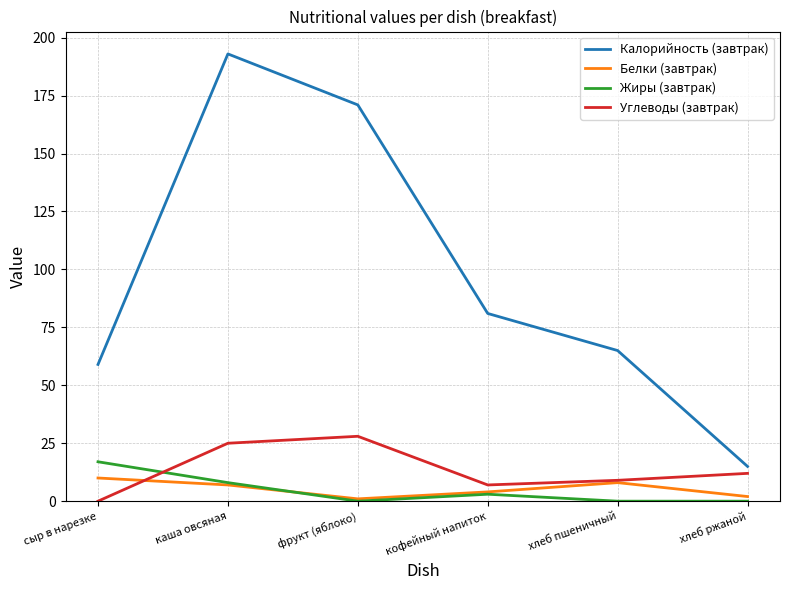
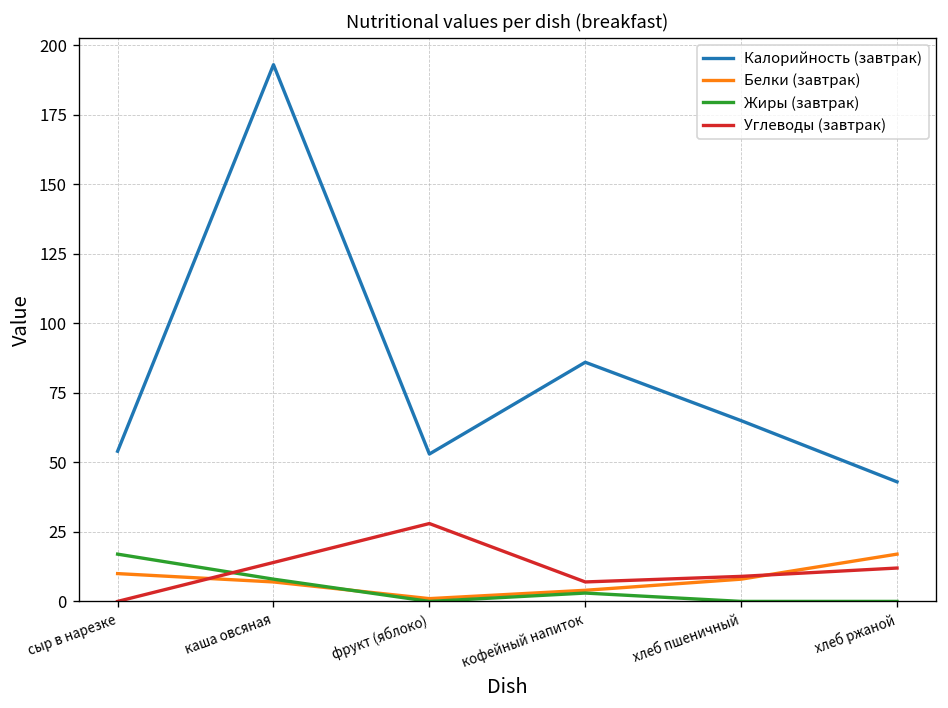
  {
    "Калорийность (завтрак)": {
-     "сыр в нарезке": 59,
+     "сыр в нарезке": 54,
      "каша овсяная": 193,
-     "фрукт (яблоко)": 171,
-     "кофейный напиток": 81,
+     "фрукт (яблоко)": 53,
+     "кофейный напиток": 86,
      "хлеб пшеничный": 65,
-     "хлеб ржаной": 15
+     "хлеб ржаной": 43
    },
    "Белки (завтрак)": {
      "сыр в нарезке": 10,
-     "хлеб ржаной": 2
+     "хлеб ржаной": 17
    },
    "Жиры (завтрак)": {
      "сыр в нарезке": 17,
      "хлеб пшеничный": 0,
      "хлеб ржаной": 0
    },
    "Углеводы (завтрак)": {
      "сыр в нарезке": 0,
-     "каша овсяная": 25,
+     "каша овсяная": 14,
      "фрукт (яблоко)": 28,
      "кофейный напиток": 7,
      "хлеб ржаной": 12
    }
  }
